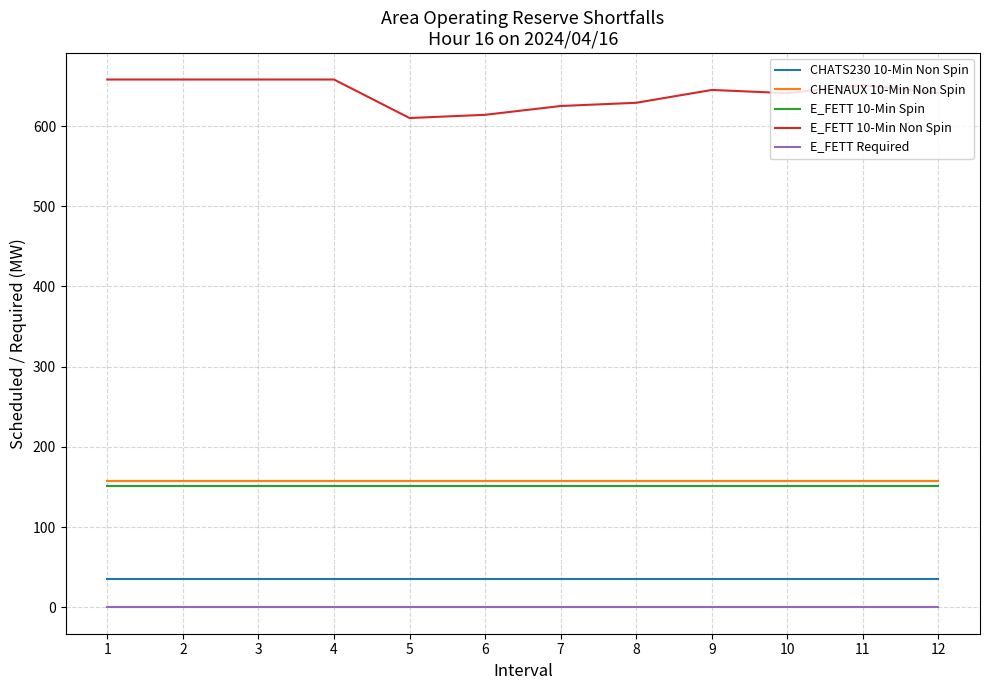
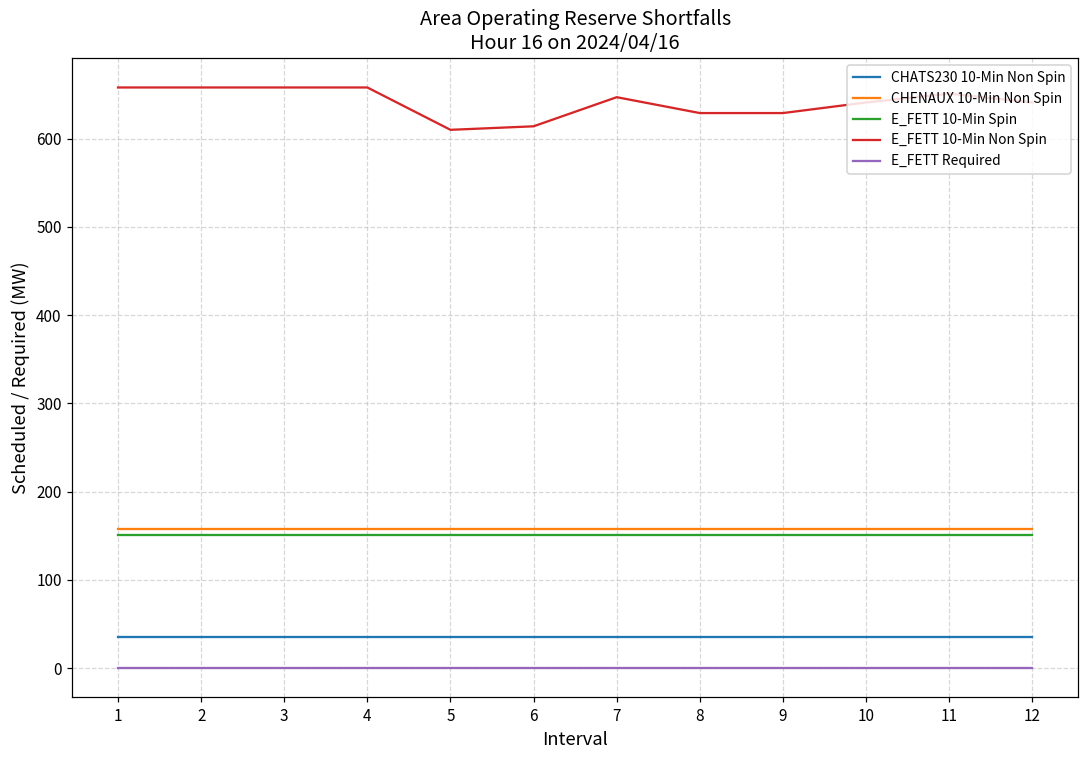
  {
    "CHATS230 10-Min Non Spin": {
      "1": 40,
      "2": 40,
      "3": 40,
      "4": 40,
      "5": 40,
      "6": 40,
      "7": 40,
      "8": 40,
      "9": 40,
      "10": 40,
      "11": 40,
      "12": 40
    },
    "CHENAUX 10-Min Non Spin": {
      "1": 160,
      "2": 160,
      "3": 160,
      "4": 160,
      "5": 160,
      "6": 160,
      "7": 160,
      "8": 160,
      "9": 160,
      "10": 160,
      "11": 160,
      "12": 160
    },
    "E_FETT 10-Min Spin": {
      "1": 150,
      "2": 150,
      "3": 150,
      "4": 150,
      "5": 150,
      "6": 150,
      "7": 150,
      "8": 150,
      "9": 150,
      "10": 150,
      "11": 150,
      "12": 150
    },
    "E_FETT 10-Min Non Spin": {
      "1": 660,
      "2": 660,
      "3": 660,
      "4": 660,
      "5": 610,
      "6": 610,
-     "7": 630,
+     "7": 650,
      "8": 630,
-     "9": 650
+     "9": 630
    },
    "E_FETT Required": {
      "1": 0,
      "2": 0,
      "3": 0,
      "4": 0,
      "5": 0,
      "6": 0,
      "7": 0,
      "8": 0,
      "9": 0,
      "10": 0,
      "11": 0,
      "12": 0
    }
  }
